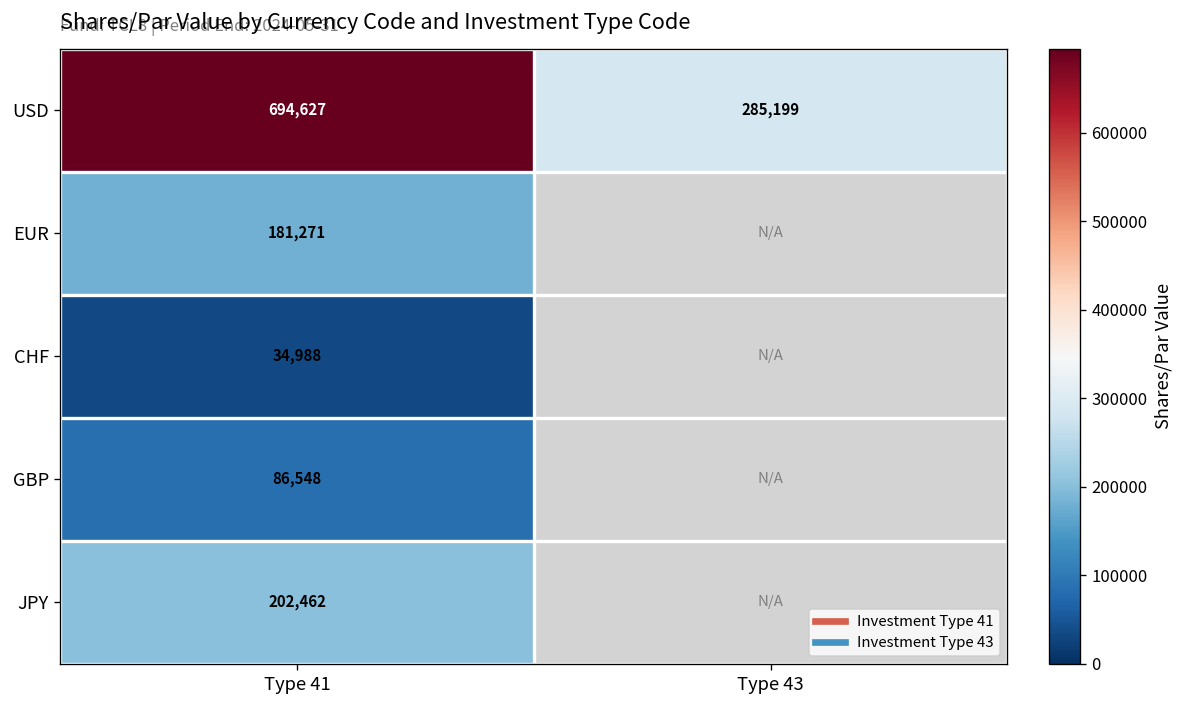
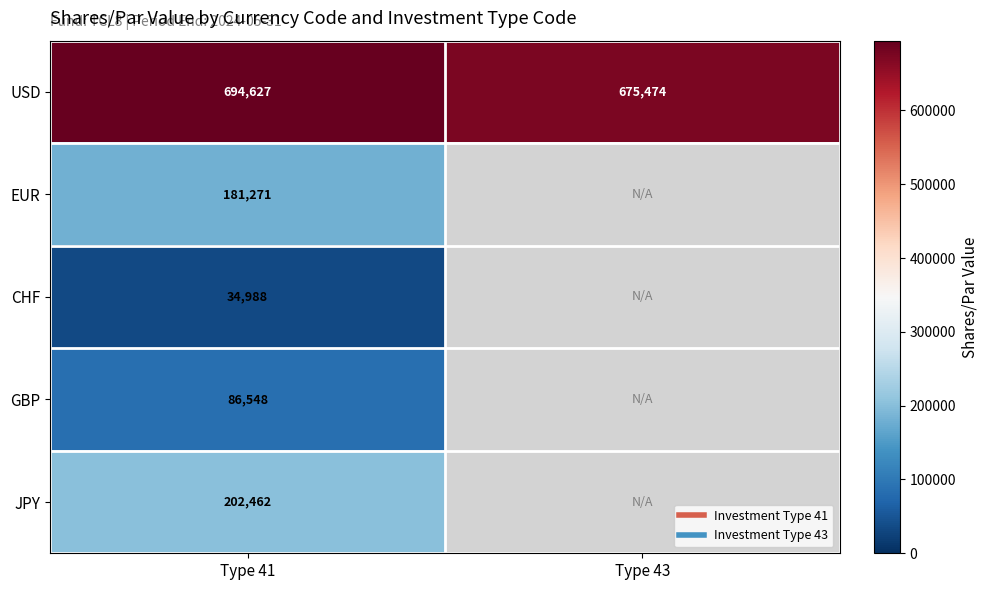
  {
    "USD": {
      "Type 41": "694,627",
-     "Type 43": "285,199"
+     "Type 43": "675,474"
    },
    "EUR": {
      "Type 41": "181,271"
    },
    "CHF": {
      "Type 41": "34,988"
    },
    "GBP": {
      "Type 41": "86,548"
    },
    "JPY": {
      "Type 41": "202,462"
    }
  }
